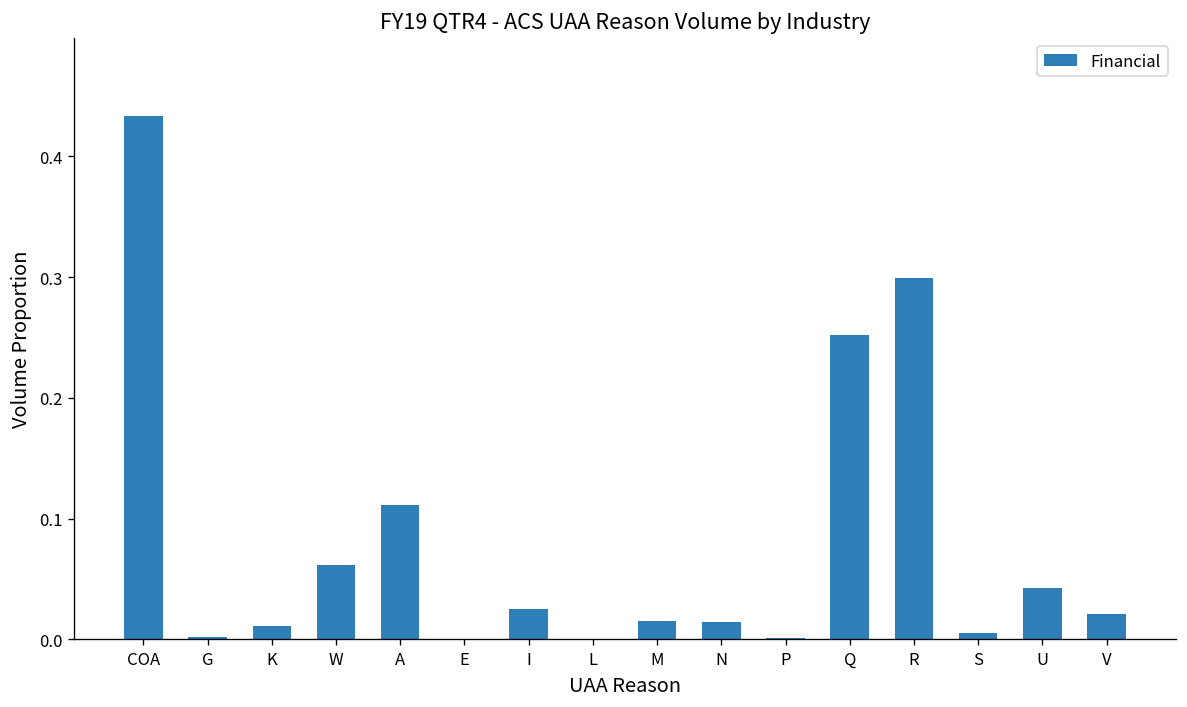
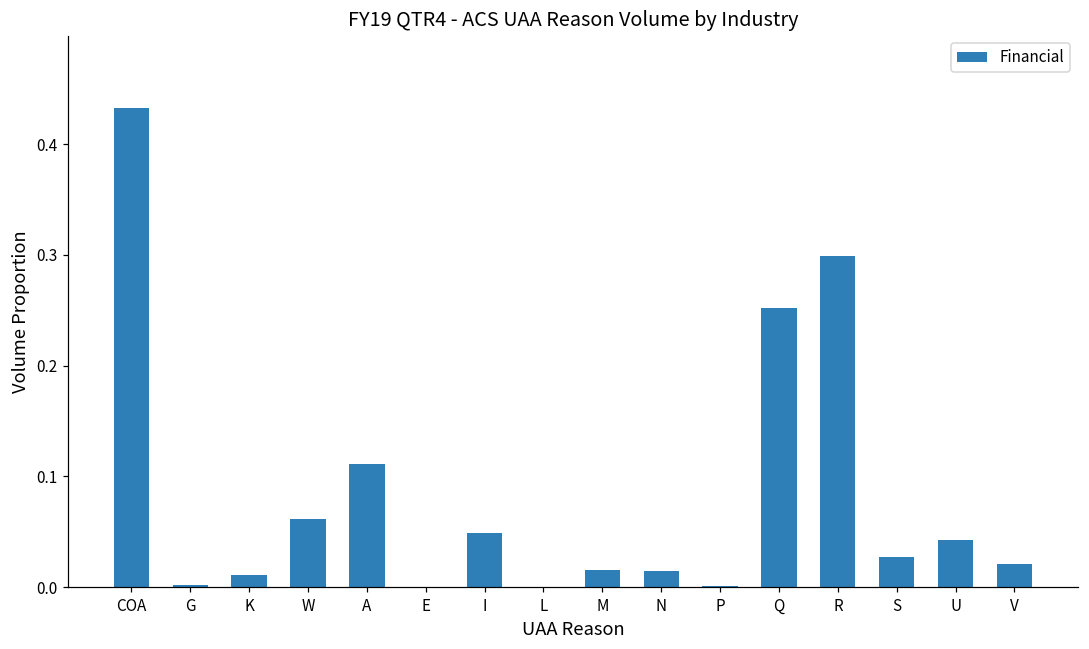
  {
    "COA": 0.433,
    "K": 0.011,
    "W": 0.062,
    "A": 0.111,
-   "I": 0.025,
+   "I": 0.049,
    "M": 0.015,
    "N": 0.015,
    "Q": 0.252,
    "R": 0.299,
-   "S": 0.005,
+   "S": 0.027,
    "U": 0.043,
    "V": 0.021
  }
